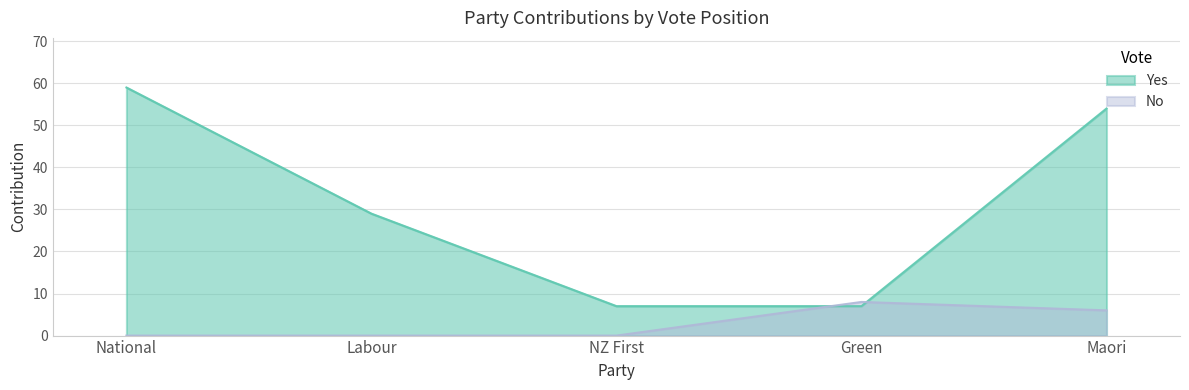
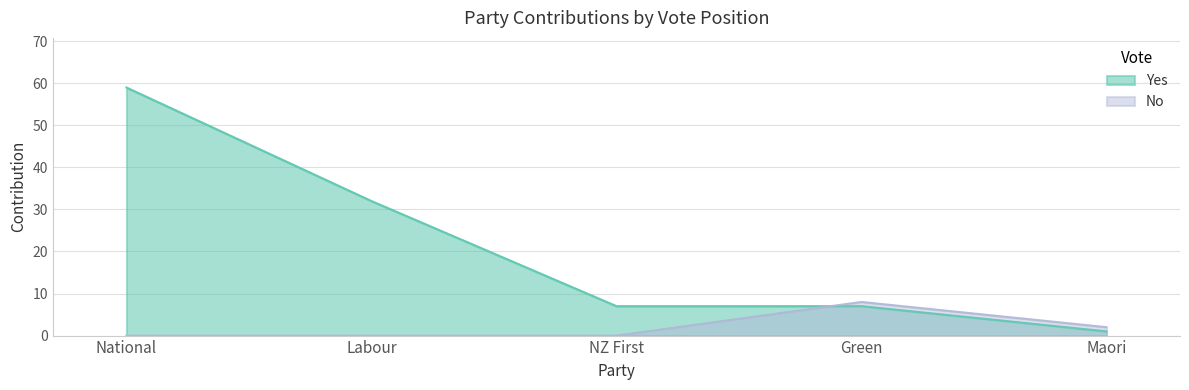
  {
    "Yes": {
      "National": 59,
-     "Labour": 29,
+     "Labour": 32,
      "NZ First": 7,
      "Green": 7,
-     "Maori": 54
+     "Maori": 1
    },
    "No": {
      "National": 0,
      "Labour": 0,
      "NZ First": 0,
      "Green": 8,
-     "Maori": 6
+     "Maori": 2
    }
  }
